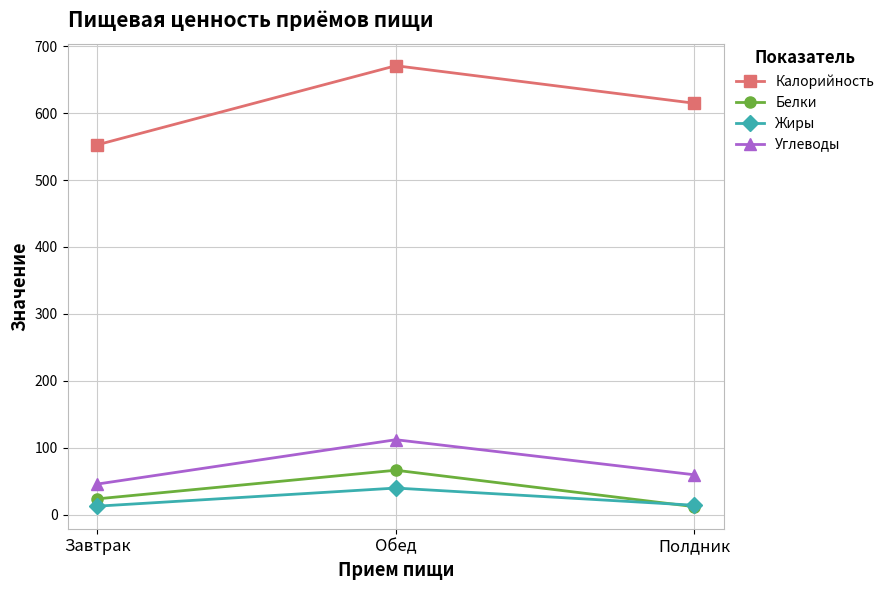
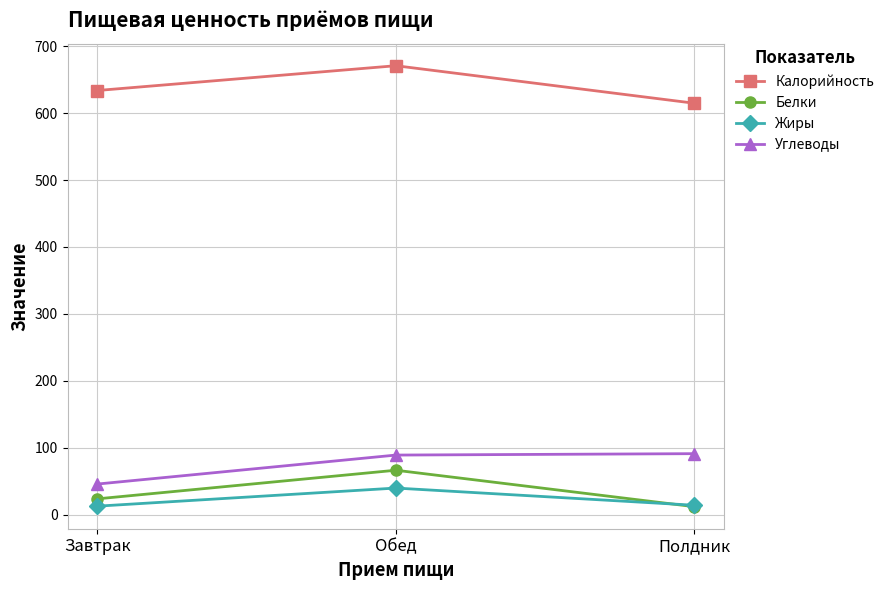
  {
    "Калорийность": {
-     "Завтрак": 550,
+     "Завтрак": 630,
      "Обед": 670,
      "Полдник": 610
    },
    "Белки": {
      "Завтрак": 20,
      "Обед": 70
    },
    "Жиры": {
      "Завтрак": 10,
      "Обед": 40
    },
    "Углеводы": {
      "Завтрак": 50,
-     "Обед": 110,
-     "Полдник": 60
+     "Обед": 90,
+     "Полдник": 90
    }
  }
